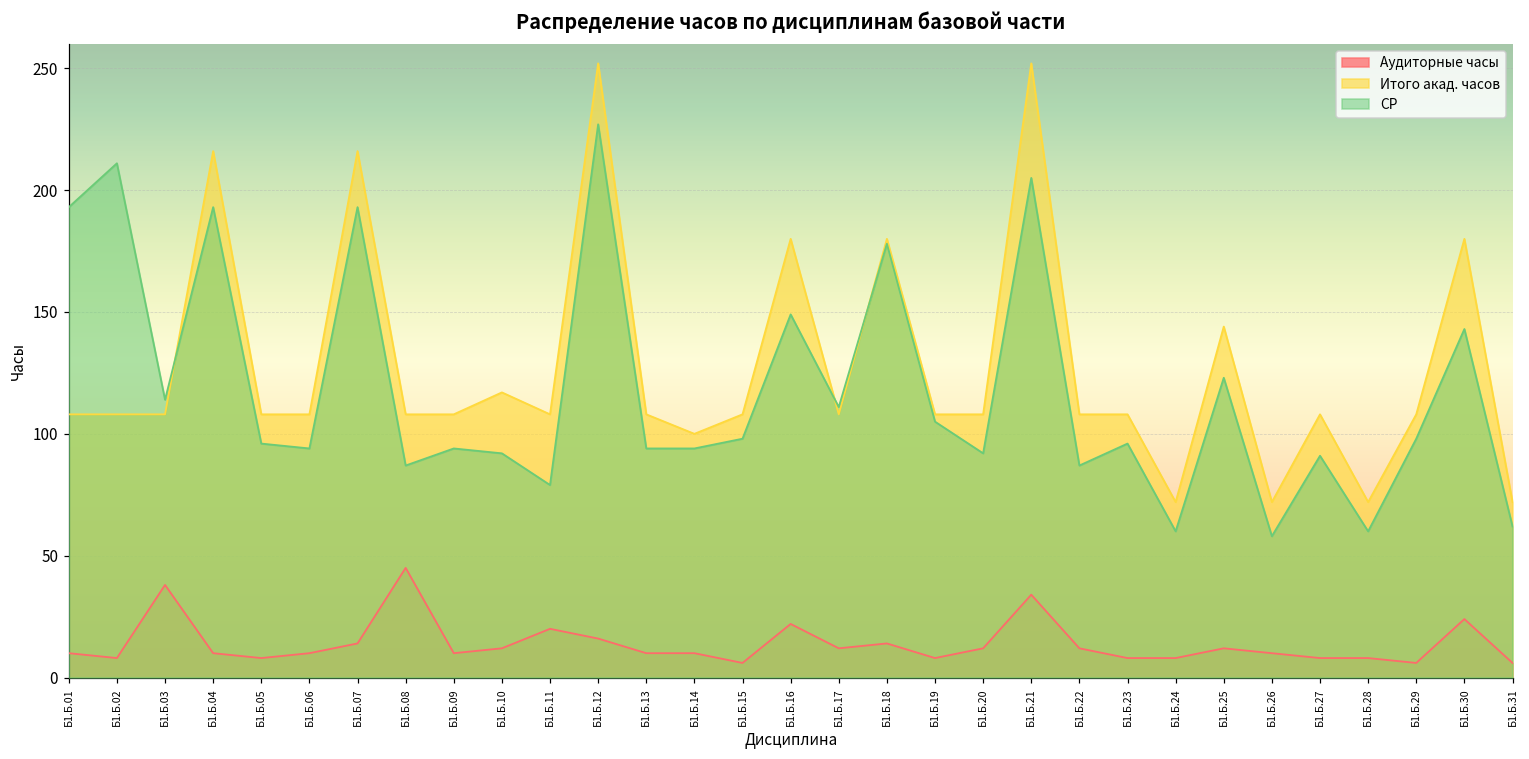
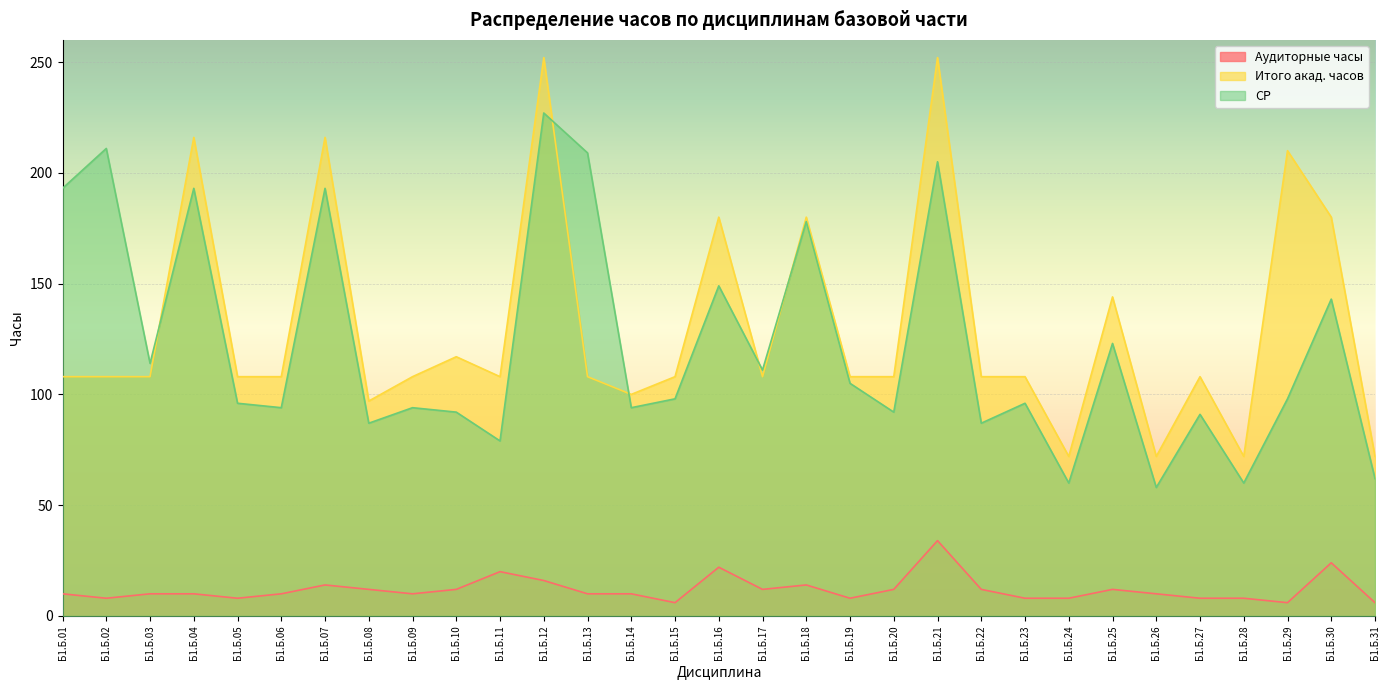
  {
    "Аудиторные часы": {
      "Б1.Б.01": 10,
      "Б1.Б.02": 8,
-     "Б1.Б.03": 38,
+     "Б1.Б.03": 10,
      "Б1.Б.04": 10,
      "Б1.Б.05": 8,
      "Б1.Б.06": 10,
      "Б1.Б.07": 14,
-     "Б1.Б.08": 45,
+     "Б1.Б.08": 12,
      "Б1.Б.09": 10,
      "Б1.Б.10": 12,
      "Б1.Б.11": 20,
      "Б1.Б.12": 16,
      "Б1.Б.13": 10,
      "Б1.Б.14": 10,
      "Б1.Б.15": 6,
      "Б1.Б.16": 22,
      "Б1.Б.17": 12,
      "Б1.Б.18": 14,
      "Б1.Б.19": 8,
      "Б1.Б.20": 12,
      "Б1.Б.21": 34,
      "Б1.Б.22": 12,
      "Б1.Б.23": 8,
      "Б1.Б.24": 8,
      "Б1.Б.25": 12,
      "Б1.Б.26": 10,
      "Б1.Б.27": 8,
      "Б1.Б.28": 8,
      "Б1.Б.29": 6,
      "Б1.Б.30": 24,
      "Б1.Б.31": 6
    },
    "Итого акад. часов": {
      "Б1.Б.01": 108,
      "Б1.Б.02": 108,
      "Б1.Б.03": 108,
      "Б1.Б.04": 216,
      "Б1.Б.05": 108,
      "Б1.Б.06": 108,
      "Б1.Б.07": 216,
-     "Б1.Б.08": 108,
+     "Б1.Б.08": 97,
      "Б1.Б.09": 108,
      "Б1.Б.10": 117,
      "Б1.Б.11": 108,
      "Б1.Б.12": 252,
      "Б1.Б.13": 108,
      "Б1.Б.14": 100,
      "Б1.Б.15": 108,
      "Б1.Б.16": 180,
      "Б1.Б.17": 108,
      "Б1.Б.18": 180,
      "Б1.Б.19": 108,
      "Б1.Б.20": 108,
      "Б1.Б.21": 252,
      "Б1.Б.22": 108,
      "Б1.Б.23": 108,
      "Б1.Б.24": 72,
      "Б1.Б.25": 144,
      "Б1.Б.26": 72,
      "Б1.Б.27": 108,
      "Б1.Б.28": 72,
-     "Б1.Б.29": 108,
+     "Б1.Б.29": 210,
      "Б1.Б.30": 180,
      "Б1.Б.31": 72
    },
    "СР": {
      "Б1.Б.01": 193,
      "Б1.Б.02": 211,
      "Б1.Б.03": 114,
      "Б1.Б.04": 193,
      "Б1.Б.05": 96,
      "Б1.Б.06": 94,
      "Б1.Б.07": 193,
      "Б1.Б.08": 87,
      "Б1.Б.09": 94,
      "Б1.Б.10": 92,
      "Б1.Б.11": 79,
      "Б1.Б.12": 227,
-     "Б1.Б.13": 94,
+     "Б1.Б.13": 209,
      "Б1.Б.14": 94,
      "Б1.Б.15": 98,
      "Б1.Б.16": 149,
      "Б1.Б.17": 111,
      "Б1.Б.18": 178,
      "Б1.Б.19": 105,
      "Б1.Б.20": 92,
      "Б1.Б.21": 205,
      "Б1.Б.22": 87,
      "Б1.Б.23": 96,
      "Б1.Б.24": 60,
      "Б1.Б.25": 123,
      "Б1.Б.26": 58,
      "Б1.Б.27": 91,
      "Б1.Б.28": 60,
      "Б1.Б.29": 98,
      "Б1.Б.30": 143,
      "Б1.Б.31": 62
    }
  }
